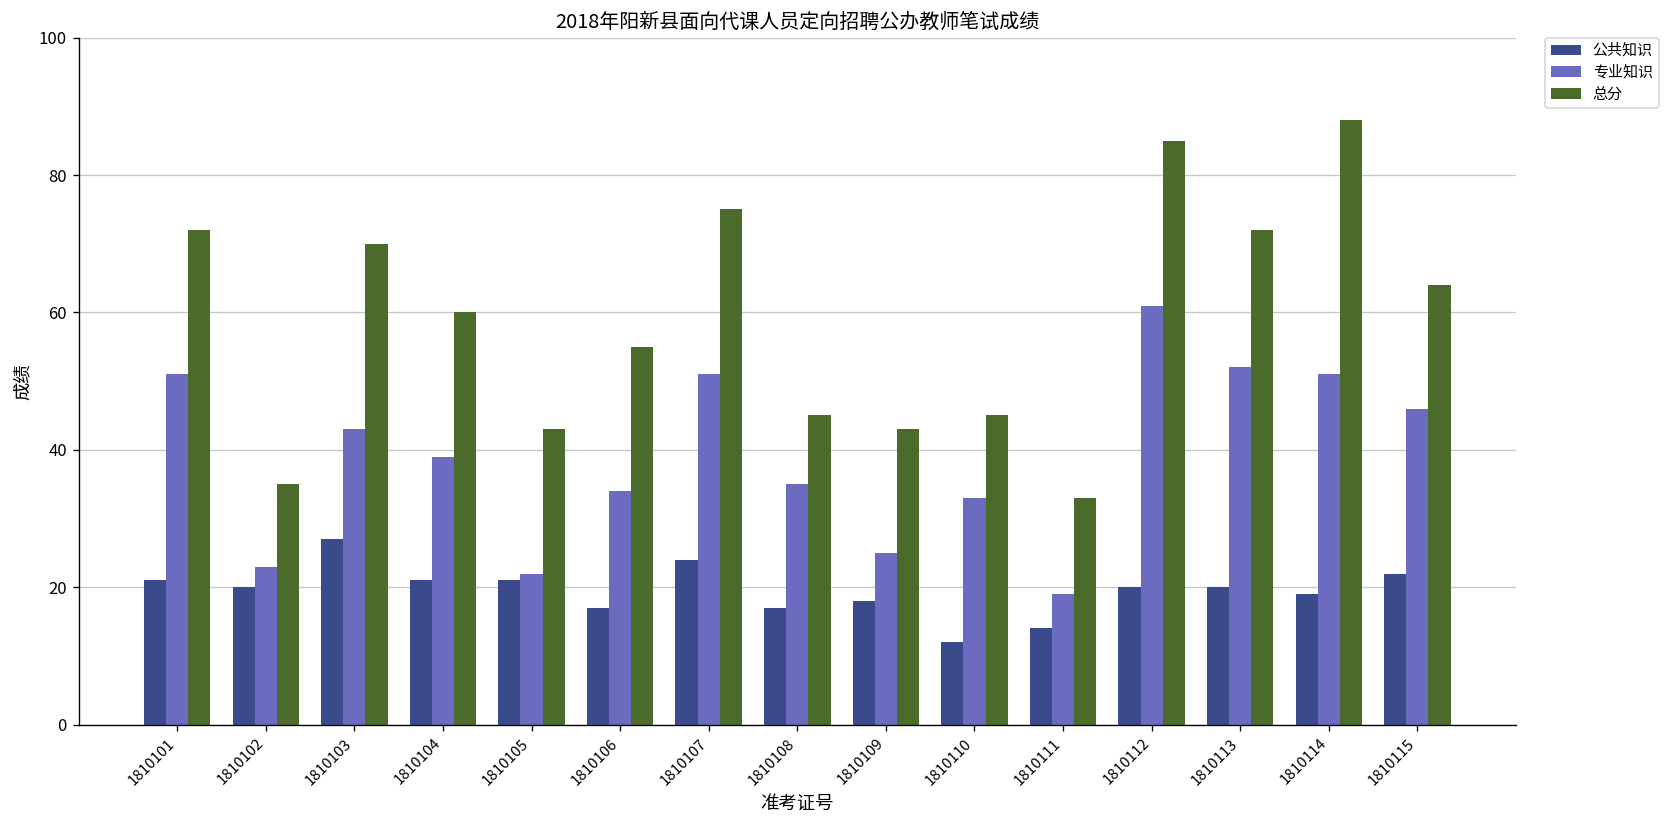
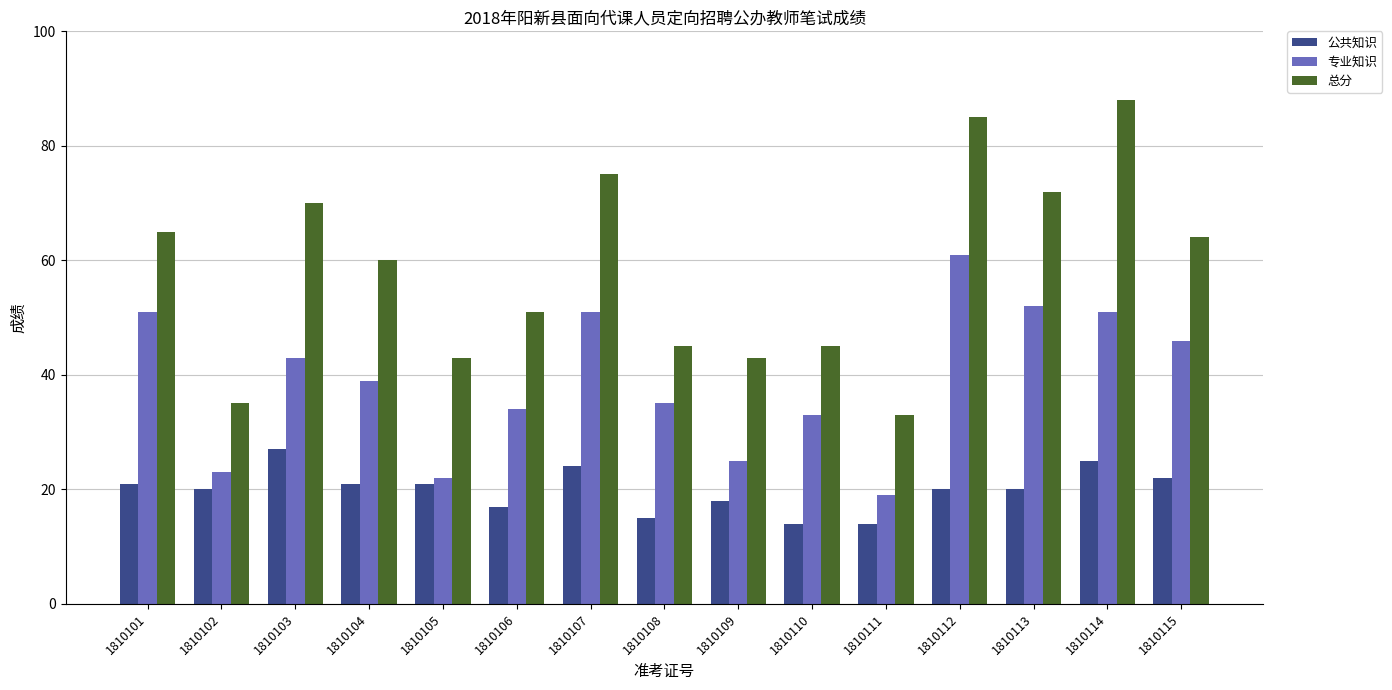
  {
    "公共知识": {
      "1810101": 21,
      "1810102": 20,
      "1810103": 27,
      "1810104": 21,
      "1810105": 21,
      "1810106": 17,
      "1810107": 24,
-     "1810108": 17,
+     "1810108": 15,
      "1810109": 18,
-     "1810110": 12,
+     "1810110": 14,
      "1810111": 14,
      "1810112": 20,
      "1810113": 20,
-     "1810114": 19,
+     "1810114": 25,
      "1810115": 22
    },
    "专业知识": {
      "1810101": 51,
      "1810102": 23,
      "1810103": 43,
      "1810104": 39,
      "1810105": 22,
      "1810106": 34,
      "1810107": 51,
      "1810108": 35,
      "1810109": 25,
      "1810110": 33,
      "1810111": 19,
      "1810112": 61,
      "1810113": 52,
      "1810114": 51,
      "1810115": 46
    },
    "总分": {
-     "1810101": 72,
+     "1810101": 65,
      "1810102": 35,
      "1810103": 70,
      "1810104": 60,
      "1810105": 43,
-     "1810106": 55,
+     "1810106": 51,
      "1810107": 75,
      "1810108": 45,
      "1810109": 43,
      "1810110": 45,
      "1810111": 33,
      "1810112": 85,
      "1810113": 72,
      "1810114": 88,
      "1810115": 64
    }
  }
